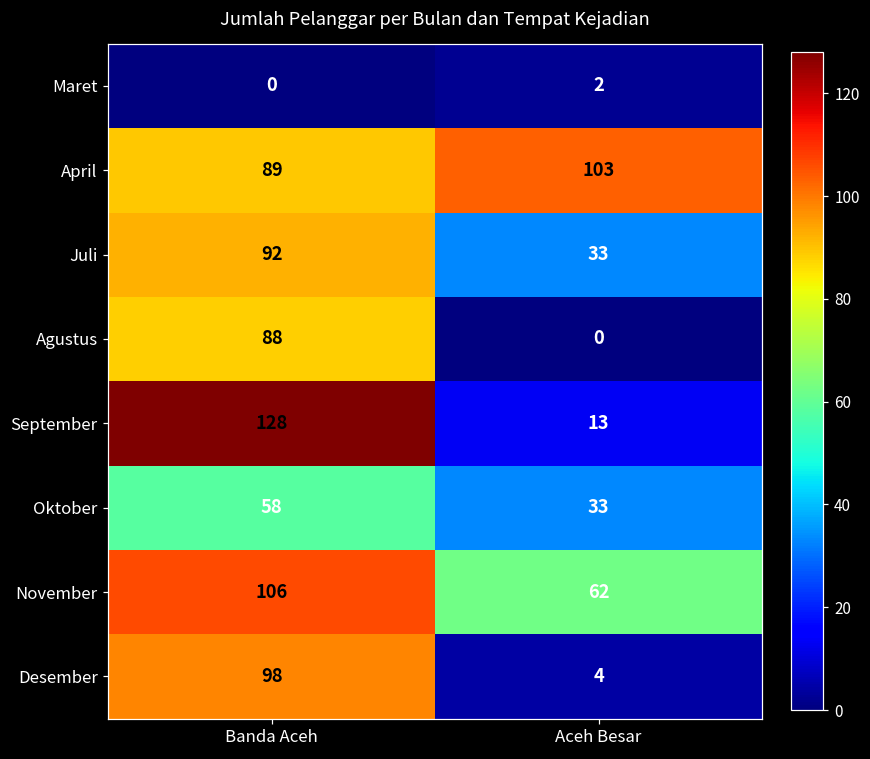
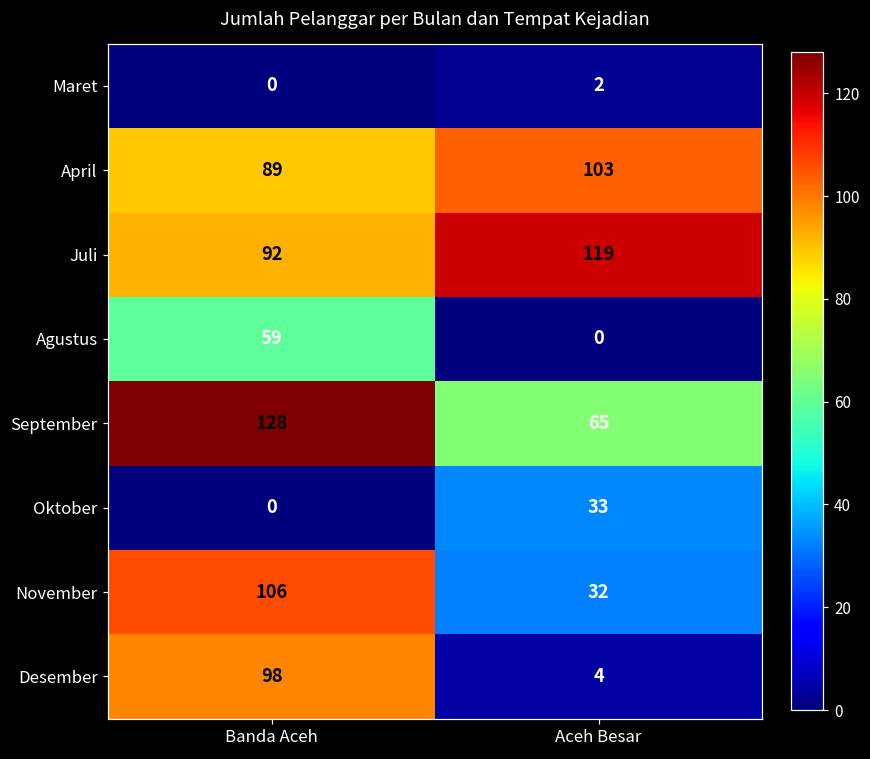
  {
    "Maret": {
      "Banda Aceh": 0,
      "Aceh Besar": 2
    },
    "April": {
      "Banda Aceh": 89,
      "Aceh Besar": 103
    },
    "Juli": {
      "Banda Aceh": 92,
-     "Aceh Besar": 33
+     "Aceh Besar": 119
    },
    "Agustus": {
-     "Banda Aceh": 88,
+     "Banda Aceh": 59,
      "Aceh Besar": 0
    },
    "September": {
      "Banda Aceh": 128,
-     "Aceh Besar": 13
+     "Aceh Besar": 65
    },
    "Oktober": {
-     "Banda Aceh": 58,
+     "Banda Aceh": 0,
      "Aceh Besar": 33
    },
    "November": {
      "Banda Aceh": 106,
-     "Aceh Besar": 62
+     "Aceh Besar": 32
    },
    "Desember": {
      "Banda Aceh": 98,
      "Aceh Besar": 4
    }
  }
